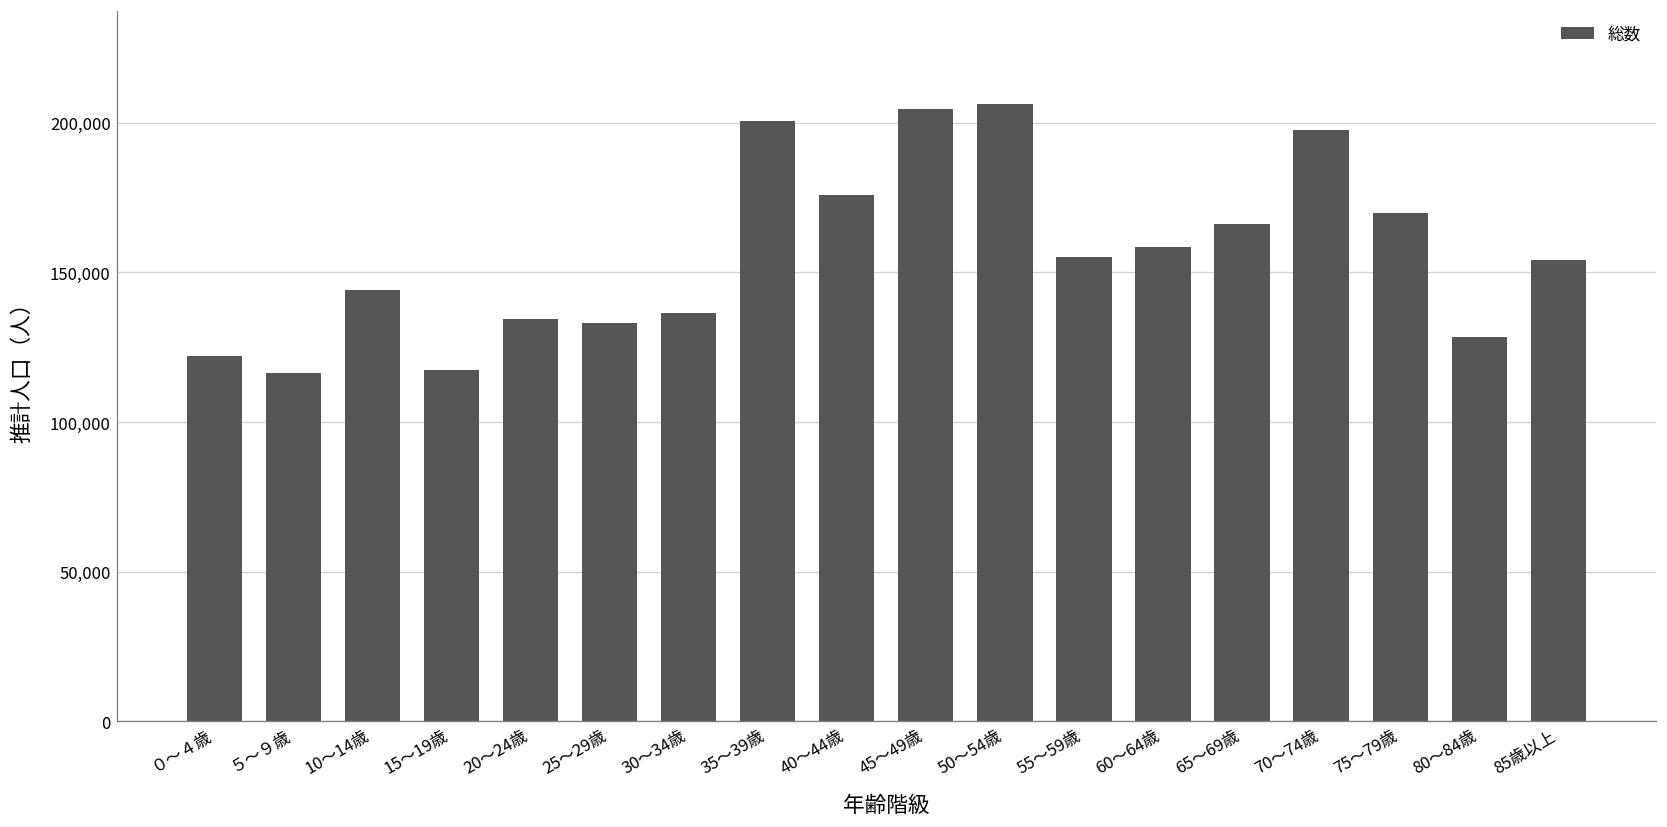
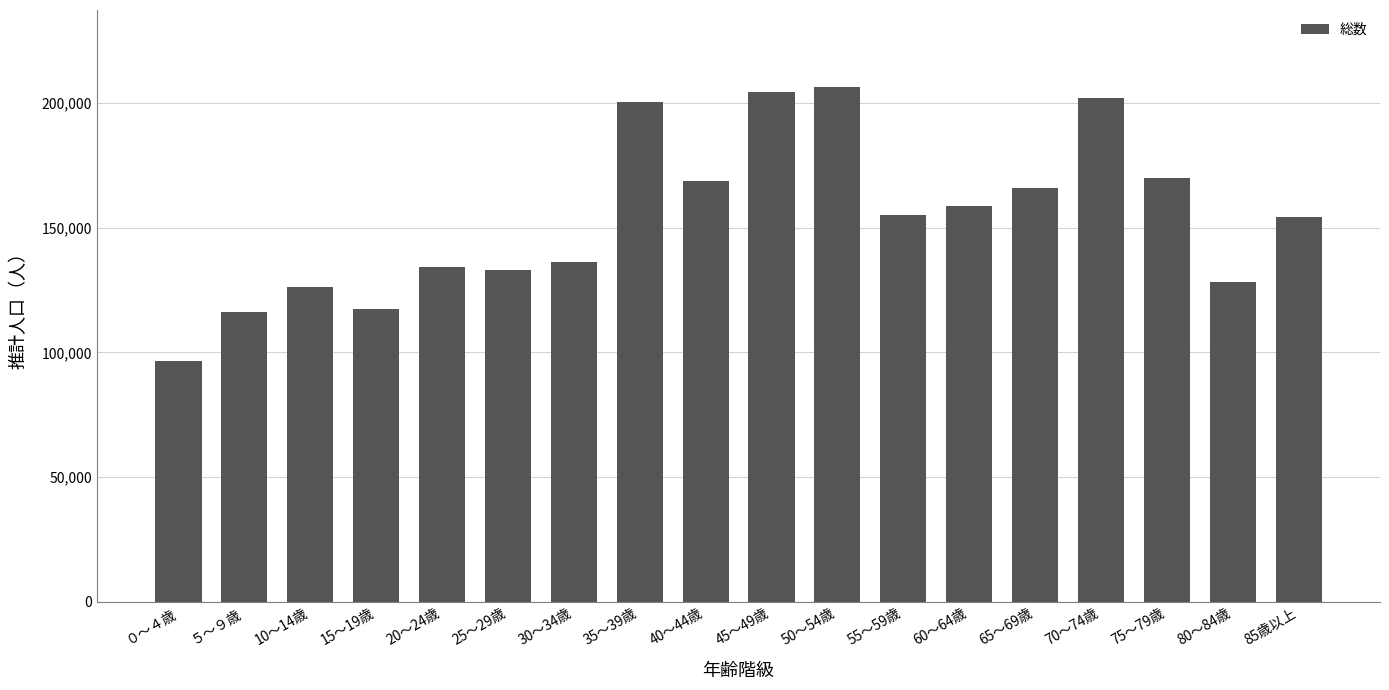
  {
-   "０～４歳": "122,000",
+   "０～４歳": "97,000",
    "５～９歳": "116,000",
-   "10～14歳": "144,000",
+   "10～14歳": "126,000",
    "15～19歳": "117,000",
    "20～24歳": "134,000",
    "25～29歳": "133,000",
    "30～34歳": "136,000",
    "35～39歳": "201,000",
-   "40～44歳": "176,000",
+   "40～44歳": "169,000",
    "45～49歳": "205,000",
    "50～54歳": "206,000",
    "55～59歳": "155,000",
    "60～64歳": "159,000",
    "65～69歳": "166,000",
-   "70～74歳": "198,000",
+   "70～74歳": "202,000",
    "75～79歳": "170,000",
    "80～84歳": "128,000",
    "85歳以上": "154,000"
  }
